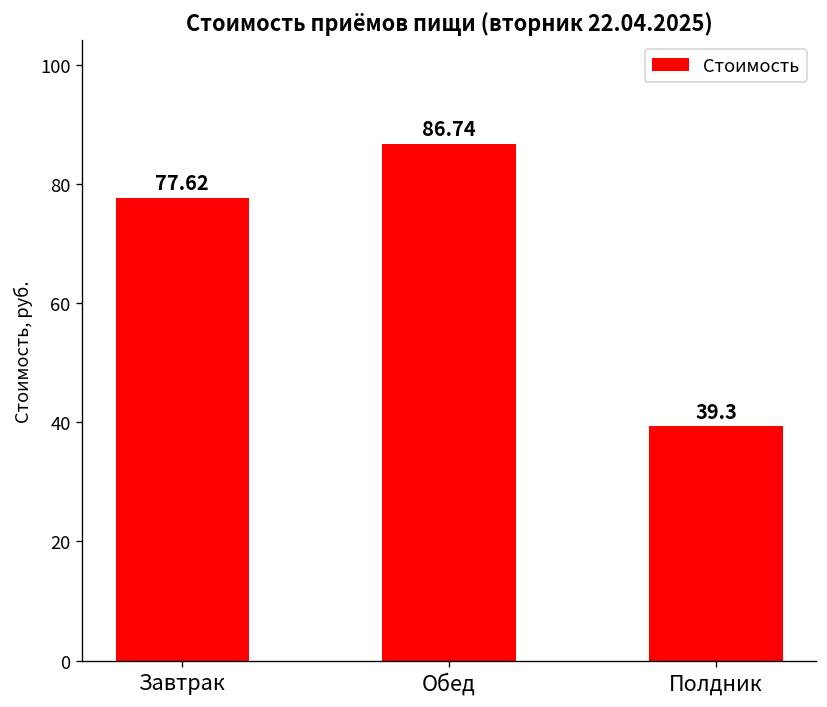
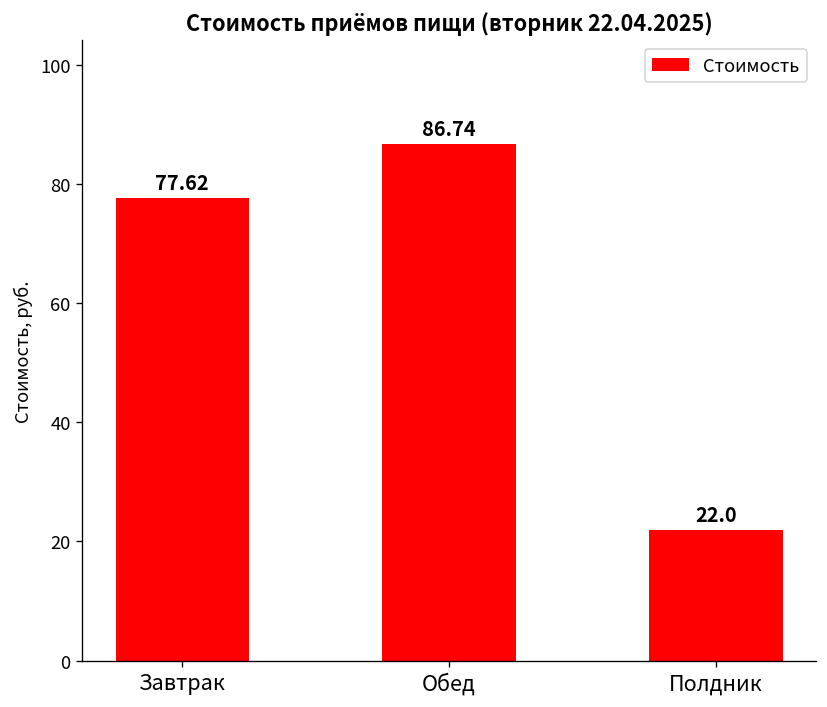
  {
    "Завтрак": 77.62,
    "Обед": 86.74,
-   "Полдник": 39.3
+   "Полдник": 22.0
  }
